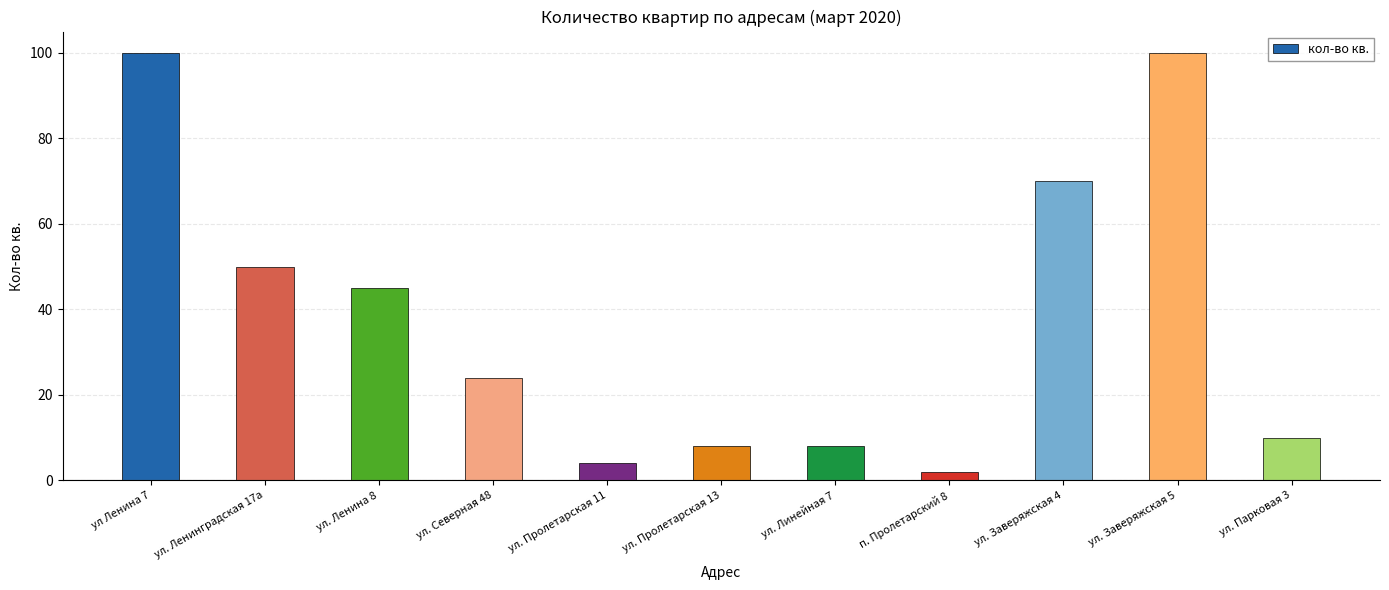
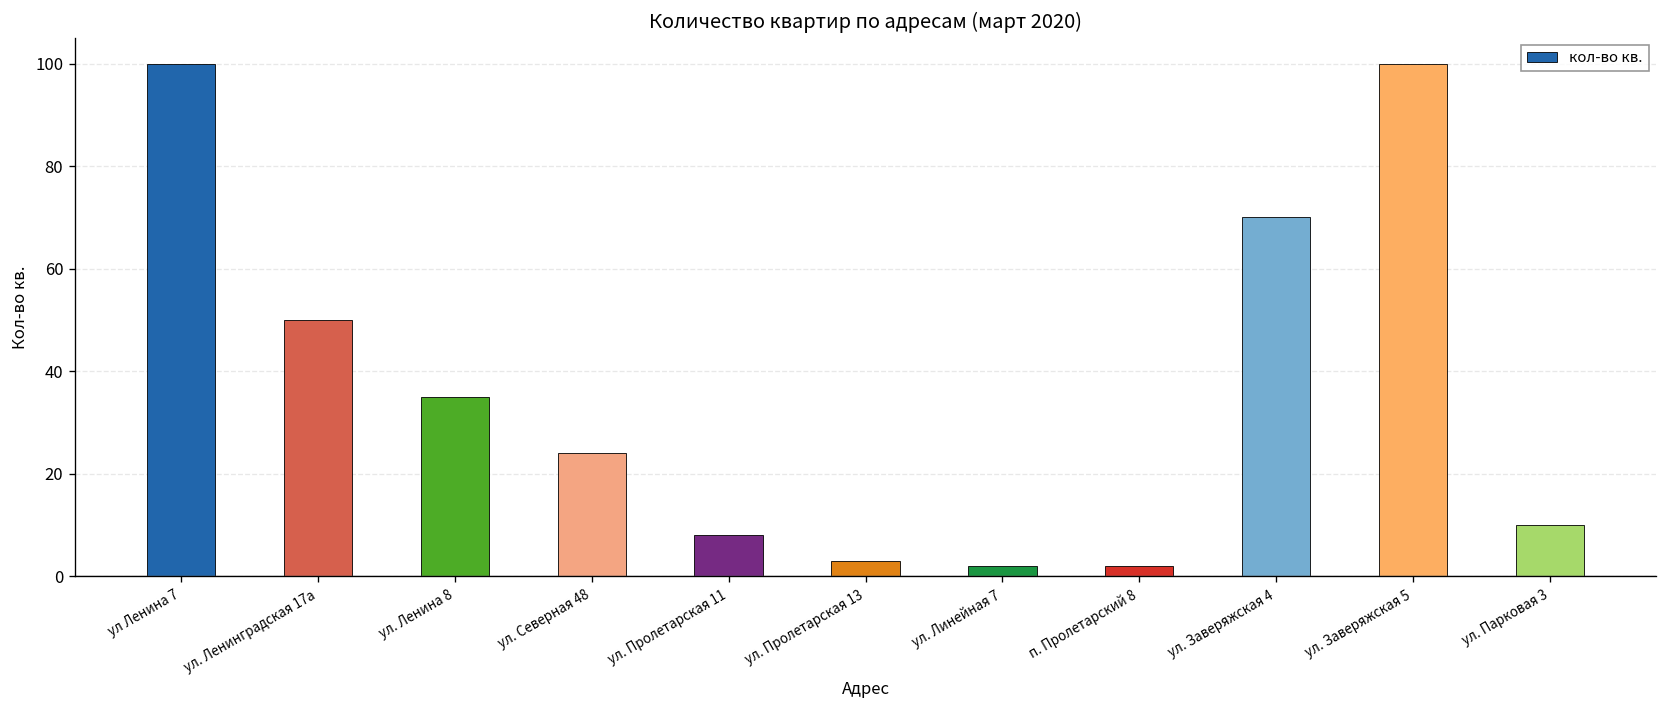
  {
    "ул Ленина 7": 100,
    "ул. Ленинградская 17а": 50,
-   "ул. Ленина 8": 45,
+   "ул. Ленина 8": 35,
    "ул. Северная 48": 24,
-   "ул. Пролетарская 11": 4,
-   "ул. Пролетарская 13": 8,
-   "ул. Линейная 7": 8,
+   "ул. Пролетарская 11": 8,
+   "ул. Пролетарская 13": 3,
+   "ул. Линейная 7": 2,
    "п. Пролетарский 8": 2,
    "ул. Заверяжская 4": 70,
    "ул. Заверяжская 5": 100,
    "ул. Парковая 3": 10
  }
